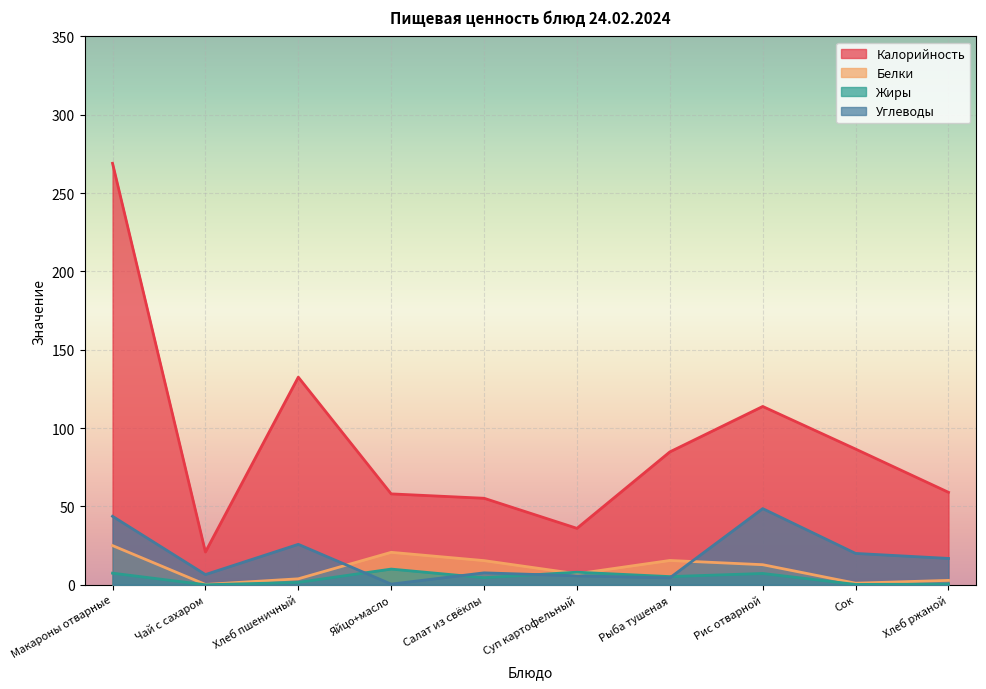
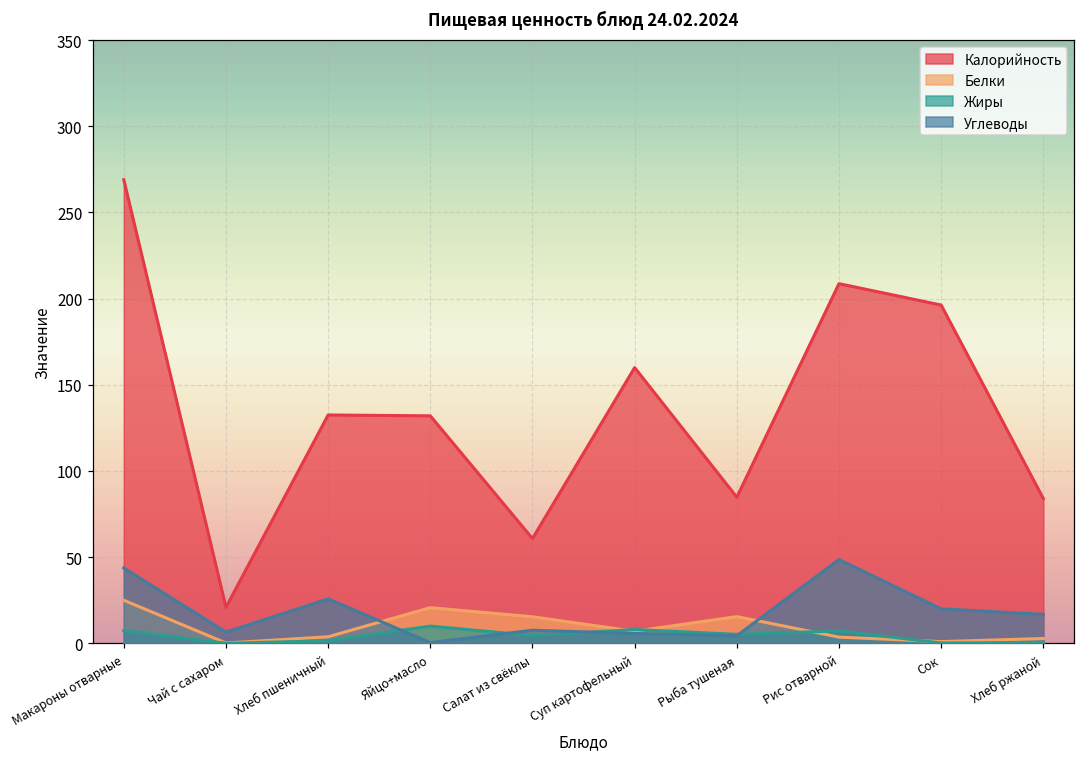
  {
    "Калорийность": {
      "Макароны отварные": 269,
      "Чай с сахаром": 21,
      "Хлеб пшеничный": 133,
-     "Яйцо+масло": 58,
-     "Салат из свёклы": 55,
-     "Суп картофельный": 36,
+     "Яйцо+масло": 132,
+     "Салат из свёклы": 61,
+     "Суп картофельный": 160,
      "Рыба тушеная": 85,
-     "Рис отварной": 114,
-     "Сок": 87,
-     "Хлеб ржаной": 59
+     "Рис отварной": 209,
+     "Сок": 196,
+     "Хлеб ржаной": 84
    },
    "Белки": {
      "Макароны отварные": 25,
      "Хлеб пшеничный": 4,
      "Яйцо+масло": 21,
      "Салат из свёклы": 15,
      "Рыба тушеная": 16,
-     "Рис отварной": 13,
+     "Рис отварной": 4,
      "Хлеб ржаной": 3
    }
  }
